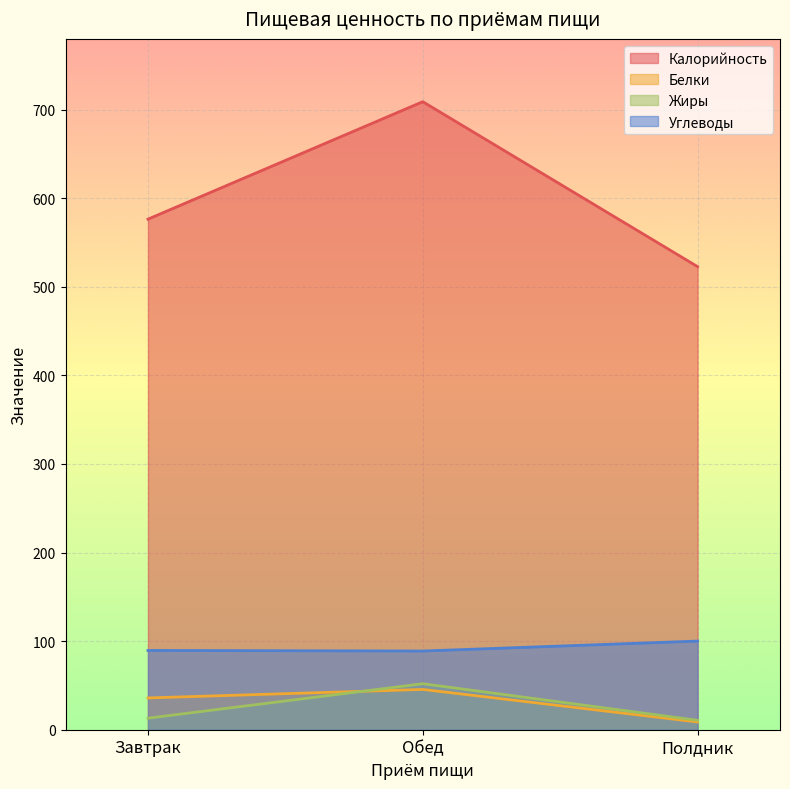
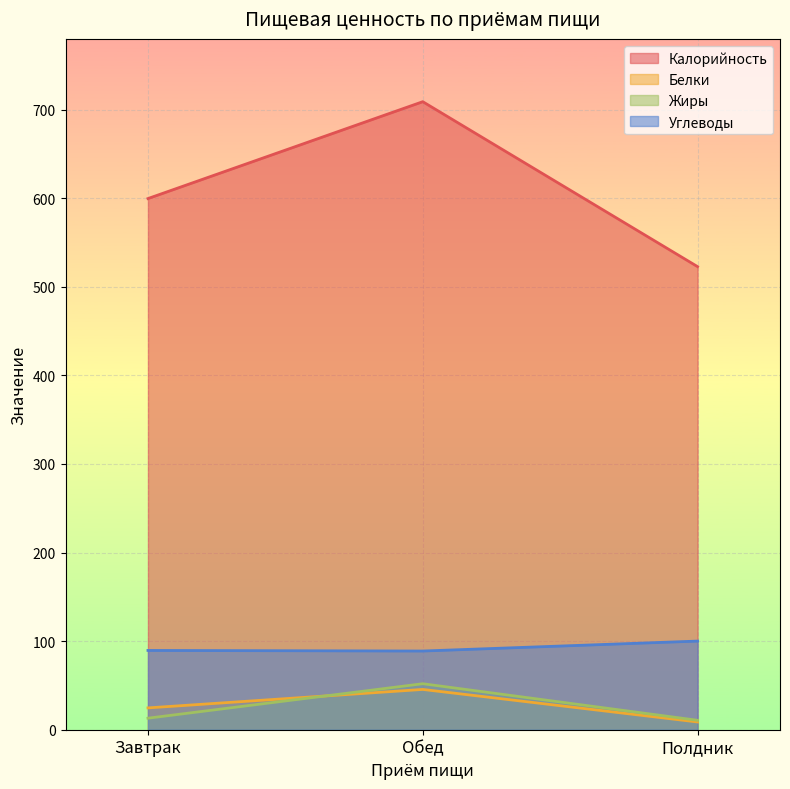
  {
    "Калорийность": {
-     "Завтрак": 580,
+     "Завтрак": 600,
      "Обед": 710,
      "Полдник": 520
    },
    "Белки": {
-     "Завтрак": 40,
+     "Завтрак": 20,
      "Обед": 50
    },
    "Жиры": {
      "Завтрак": 10,
      "Обед": 50
    },
    "Углеводы": {
      "Завтрак": 90,
      "Обед": 90,
      "Полдник": 100
    }
  }
